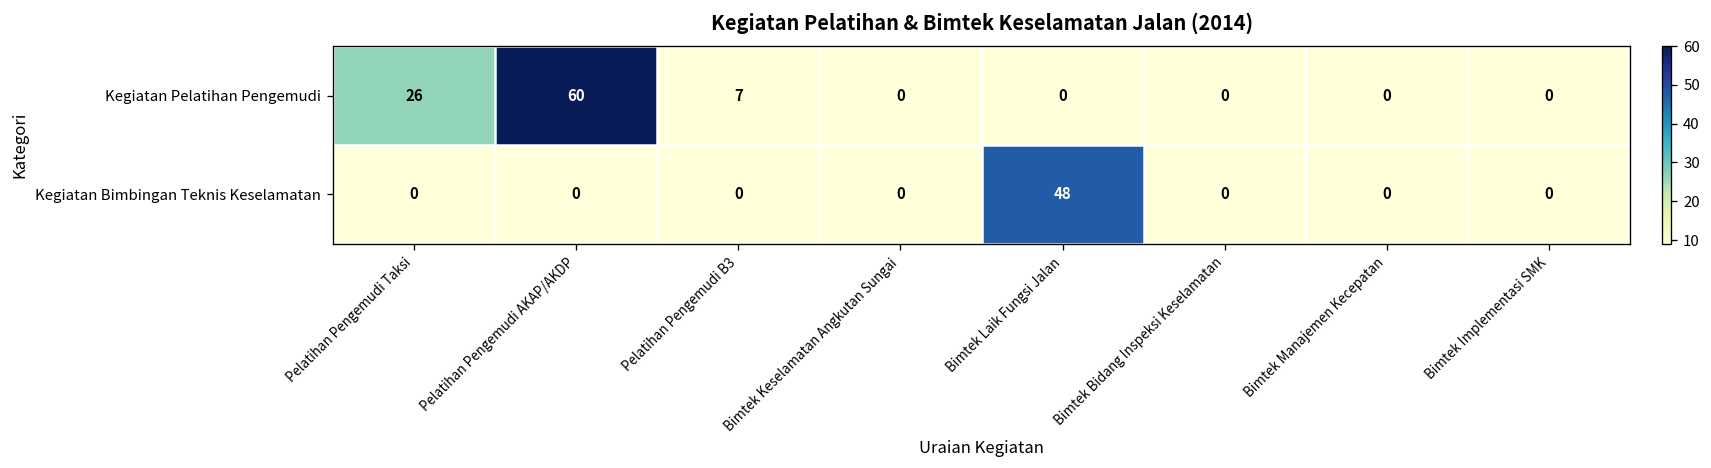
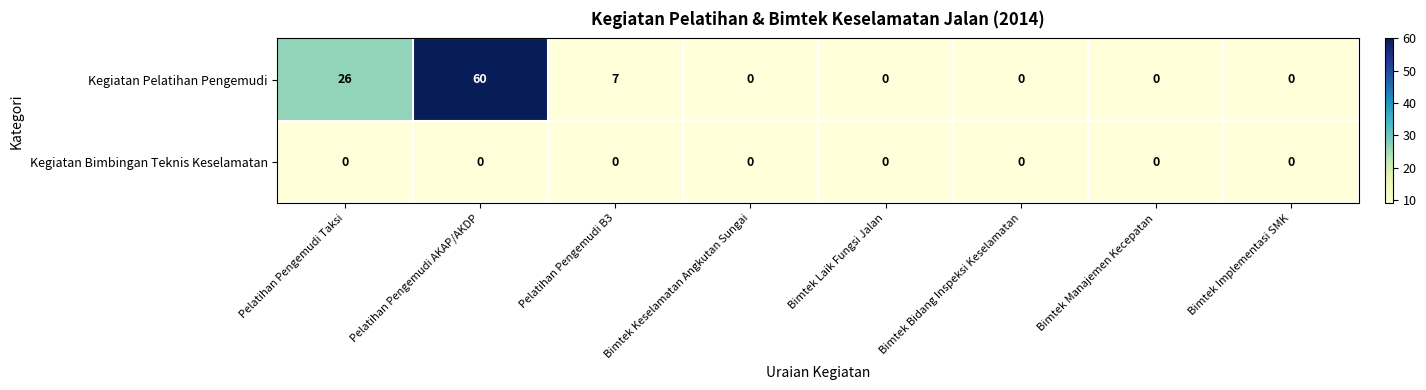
  {
    "Kegiatan Pelatihan Pengemudi": {
      "Pelatihan Pengemudi Taksi": 26,
      "Pelatihan Pengemudi AKAP/AKDP": 60,
      "Pelatihan Pengemudi B3": 7,
      "Bimtek Keselamatan Angkutan Sungai": 0,
      "Bimtek Laik Fungsi Jalan": 0,
      "Bimtek Bidang Inspeksi Keselamatan": 0,
      "Bimtek Manajemen Kecepatan": 0,
      "Bimtek Implementasi SMK": 0
    },
    "Kegiatan Bimbingan Teknis Keselamatan": {
      "Pelatihan Pengemudi Taksi": 0,
      "Pelatihan Pengemudi AKAP/AKDP": 0,
      "Pelatihan Pengemudi B3": 0,
      "Bimtek Keselamatan Angkutan Sungai": 0,
-     "Bimtek Laik Fungsi Jalan": 48,
+     "Bimtek Laik Fungsi Jalan": 0,
      "Bimtek Bidang Inspeksi Keselamatan": 0,
      "Bimtek Manajemen Kecepatan": 0,
      "Bimtek Implementasi SMK": 0
    }
  }
